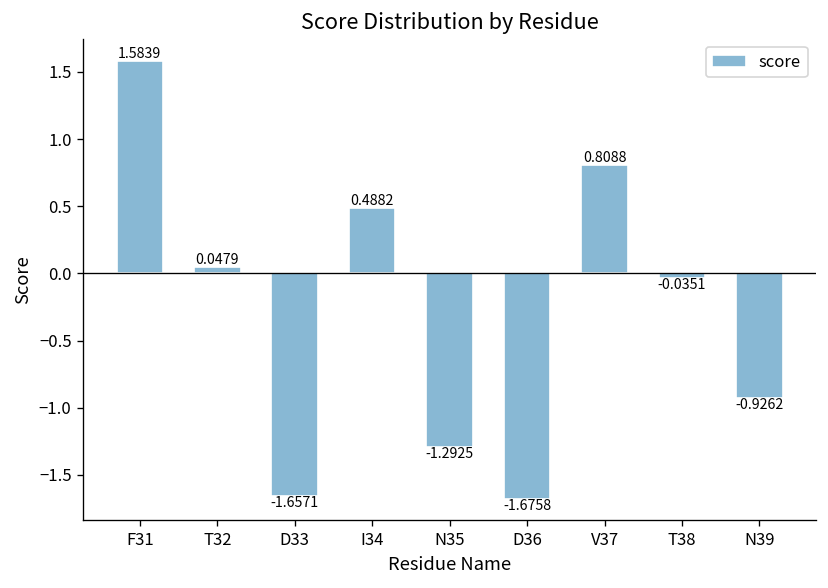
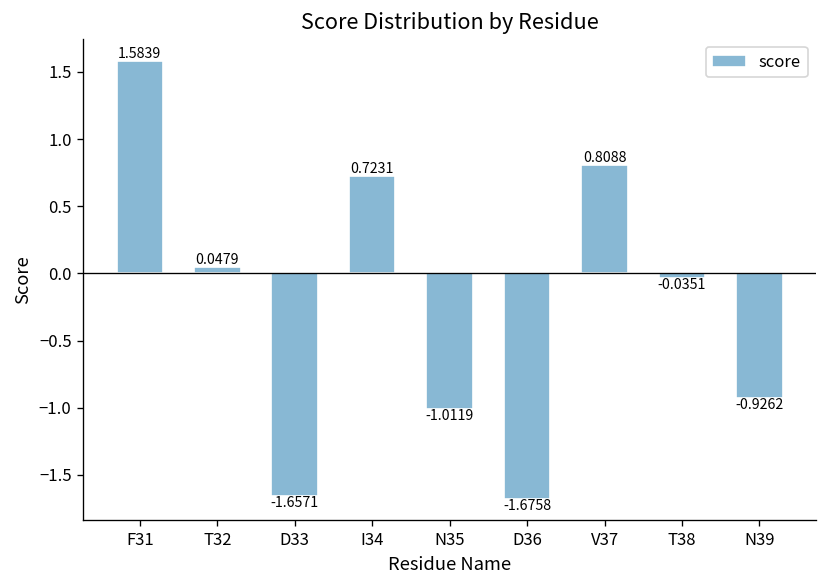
  {
    "F31": 1.5839,
    "T32": 0.0479,
    "D33": -1.6571,
-   "I34": 0.4882,
-   "N35": -1.2925,
+   "I34": 0.7231,
+   "N35": -1.0119,
    "D36": -1.6758,
    "V37": 0.8088,
    "T38": -0.0351,
    "N39": -0.9262
  }
